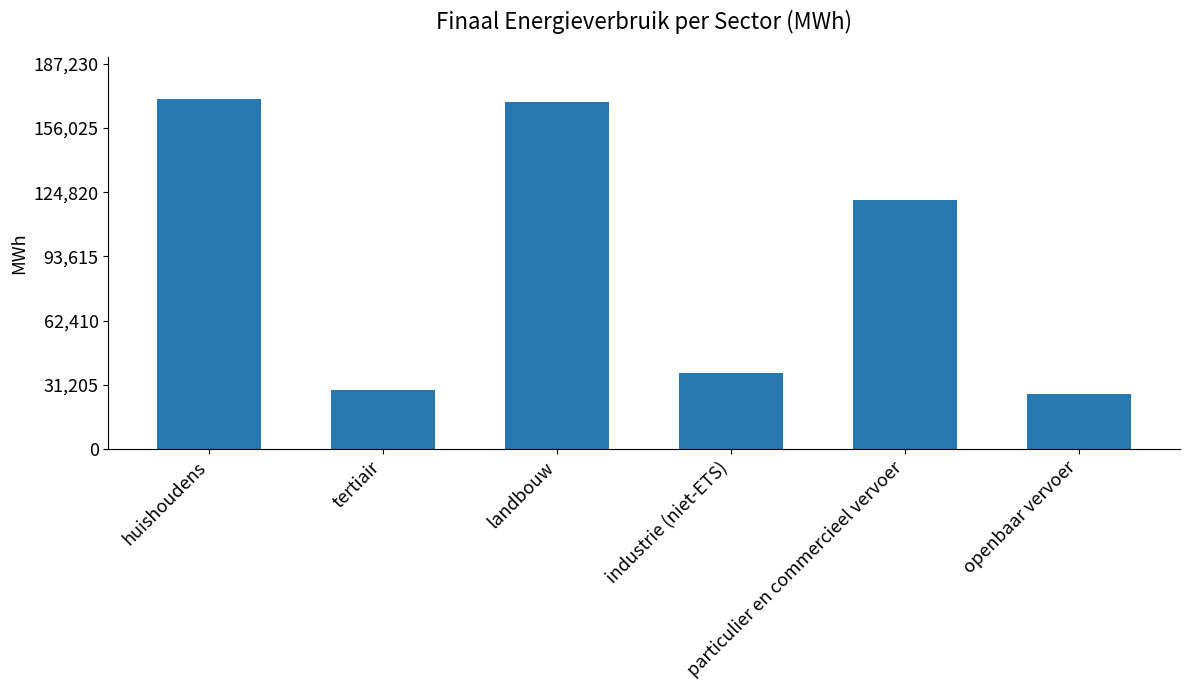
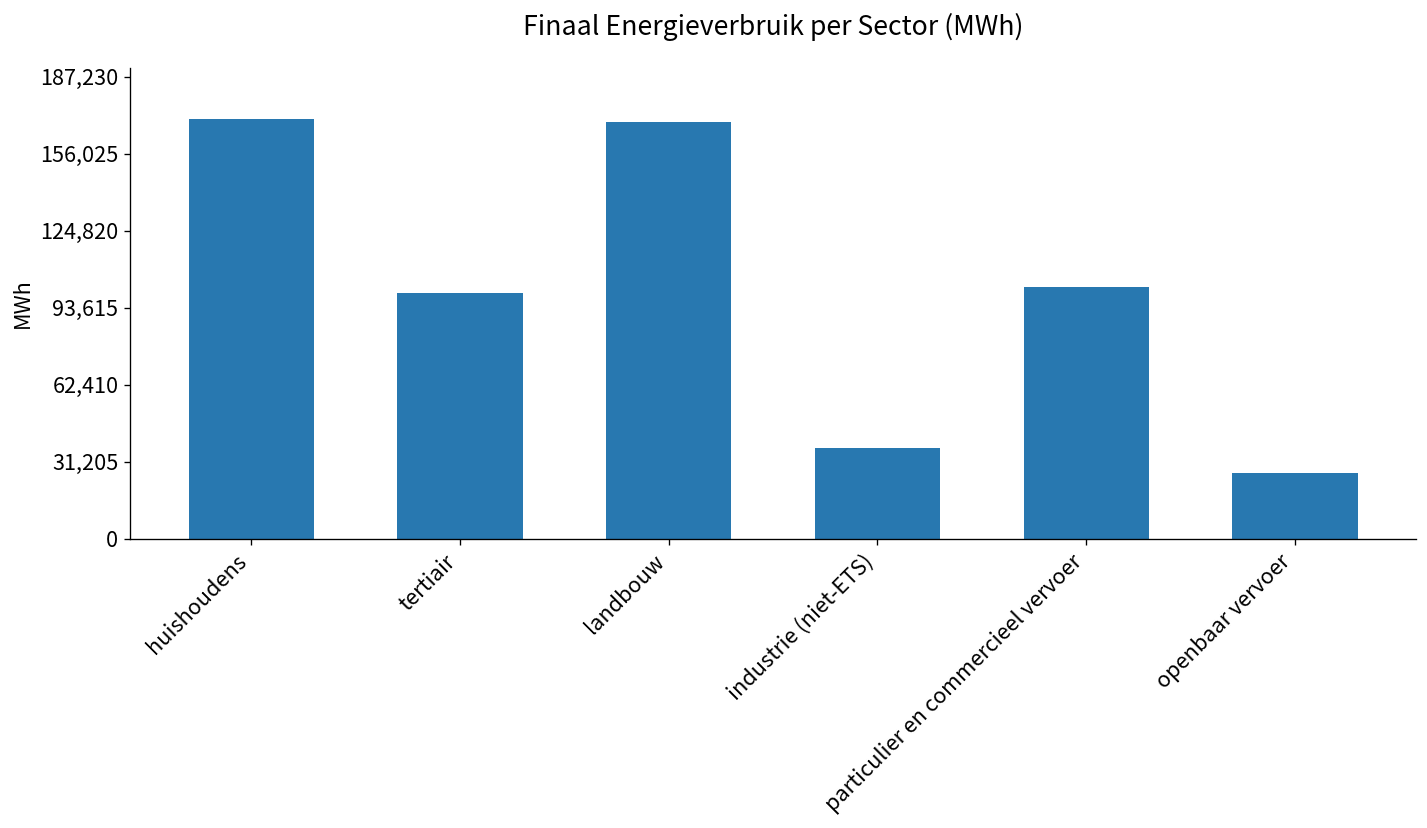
  {
    "huishoudens": "170,000",
-   "tertiair": "29,000",
+   "tertiair": "100,000",
    "landbouw": "169,000",
    "industrie (niet-ETS)": "37,000",
-   "particulier en commercieel vervoer": "121,000",
+   "particulier en commercieel vervoer": "102,000",
    "openbaar vervoer": "27,000"
  }
